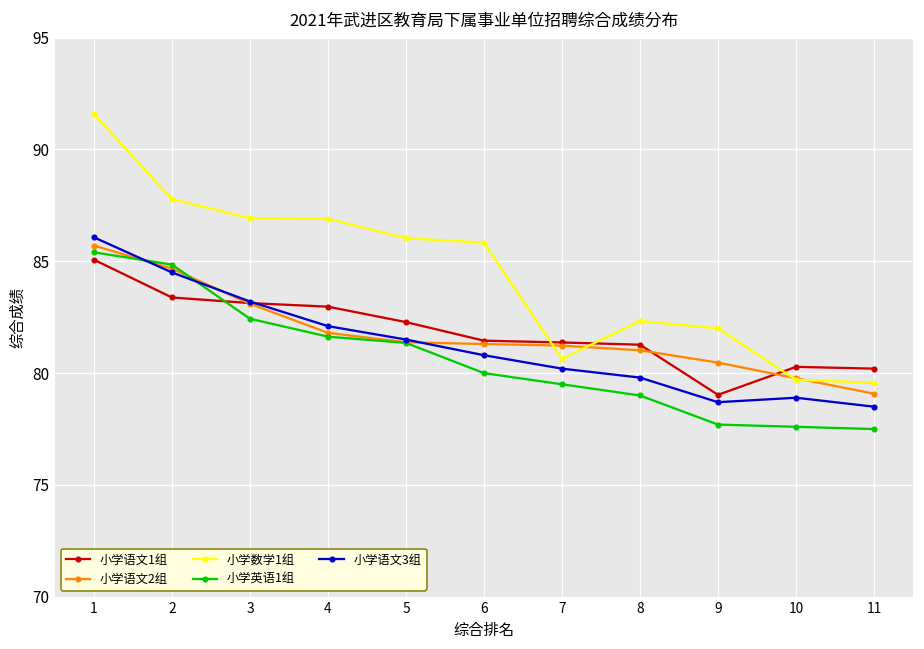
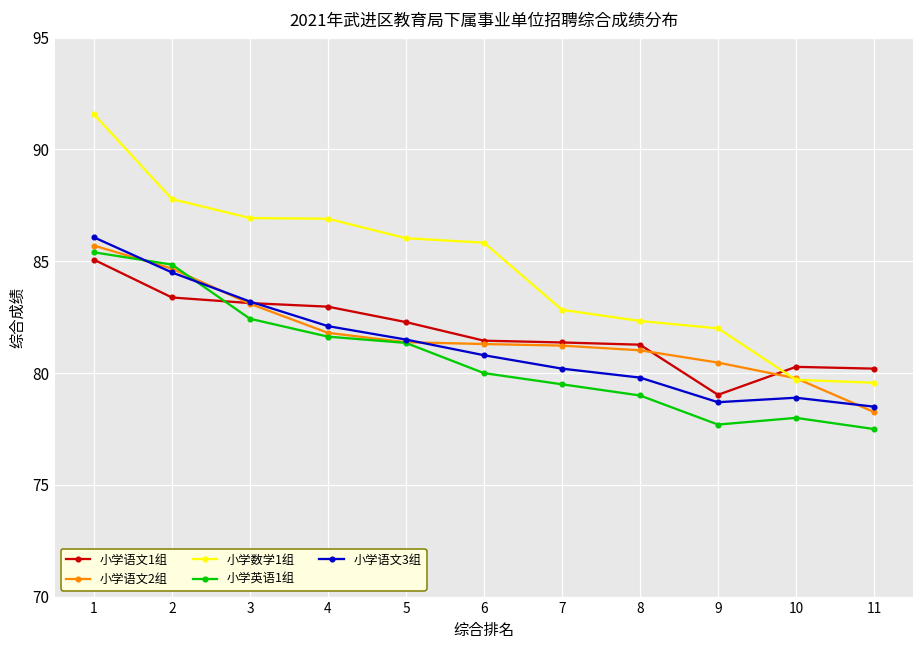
  {
    "小学语文1组": {
      "1": 85.1,
      "2": 83.4,
      "4": 83.0,
      "5": 82.3,
      "6": 81.5,
      "7": 81.4,
      "8": 81.3,
      "9": 79.0,
      "10": 80.3,
      "11": 80.2
    },
    "小学语文2组": {
      "1": 85.7,
      "2": 84.7,
      "4": 81.8,
      "6": 81.3,
      "7": 81.2,
      "8": 81.0,
      "9": 80.5,
-     "11": 79.1
+     "11": 78.3
    },
    "小学数学1组": {
      "1": 91.6,
      "2": 87.8,
      "3": 86.9,
      "4": 86.9,
      "5": 86.0,
      "6": 85.8,
-     "7": 80.6,
+     "7": 82.8,
      "8": 82.3,
      "9": 82.0,
      "11": 79.6
    },
    "小学英语1组": {
      "1": 85.4,
      "2": 84.9,
      "3": 82.4,
      "4": 81.6,
      "6": 80.0,
      "7": 79.5,
      "8": 79.0,
      "9": 77.7,
-     "10": 77.6,
+     "10": 78.0,
      "11": 77.5
    },
    "小学语文3组": {
      "1": 86.1,
      "2": 84.5,
      "4": 82.1,
      "6": 80.8,
      "7": 80.2,
      "8": 79.8,
      "9": 78.7,
      "10": 78.9,
      "11": 78.5
    }
  }
